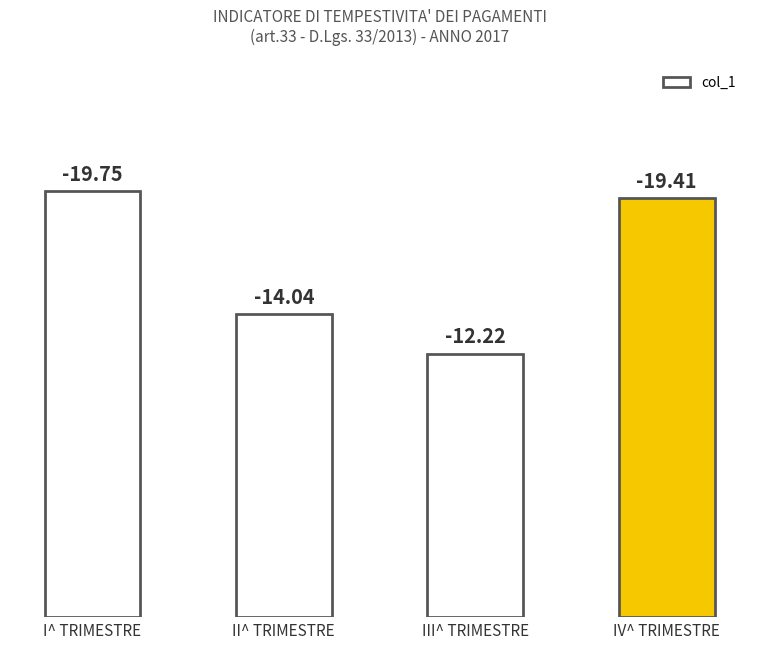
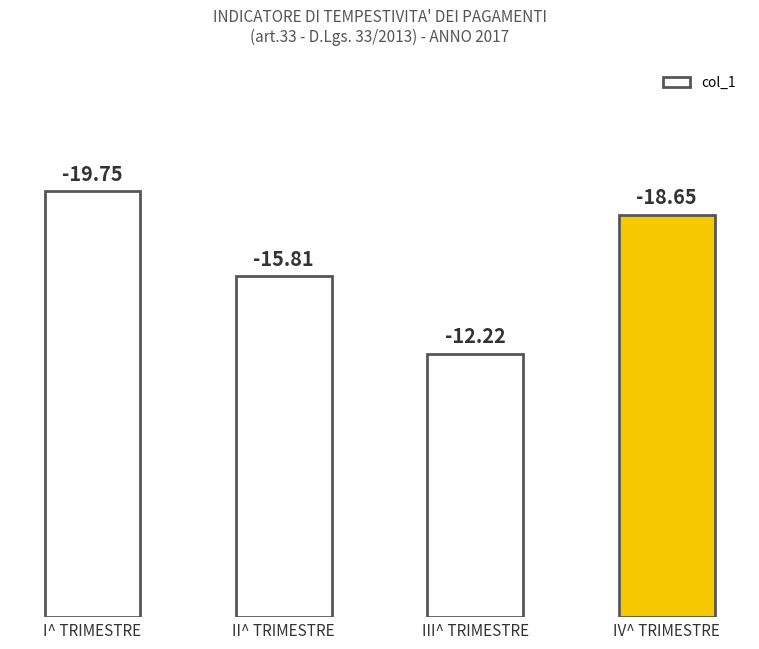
  {
-   "II^ TRIMESTRE": -14.04,
-   "IV^ TRIMESTRE": -19.41
+   "II^ TRIMESTRE": -15.81,
+   "IV^ TRIMESTRE": -18.65
  }
